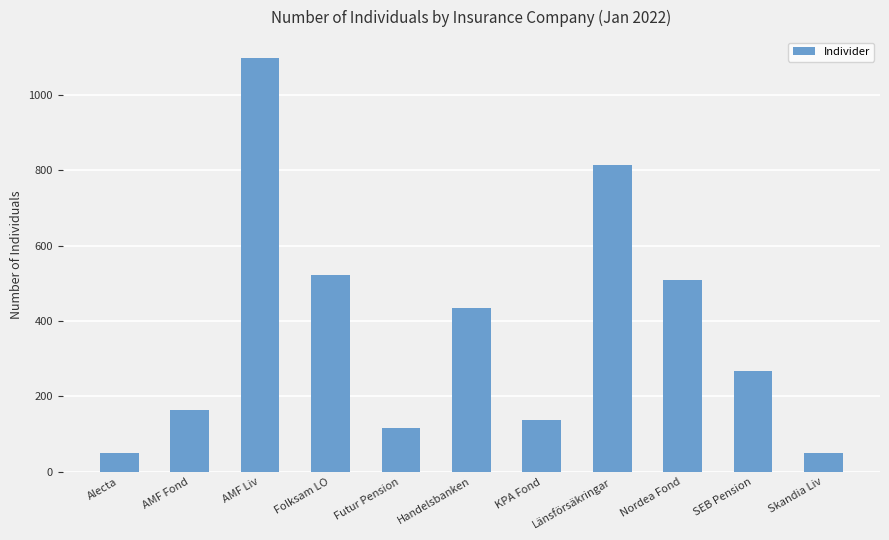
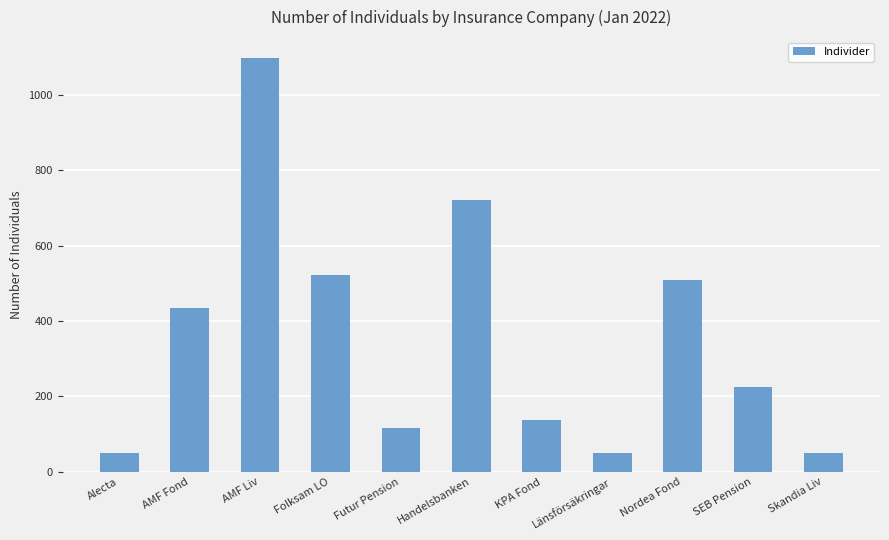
  {
    "Alecta": 50,
-   "AMF Fond": 170,
+   "AMF Fond": 430,
    "AMF Liv": 1100,
    "Folksam LO": 520,
    "Futur Pension": 120,
-   "Handelsbanken": 440,
+   "Handelsbanken": 720,
    "KPA Fond": 140,
-   "Länsförsäkringar": 810,
+   "Länsförsäkringar": 50,
    "Nordea Fond": 510,
-   "SEB Pension": 270,
+   "SEB Pension": 230,
    "Skandia Liv": 50
  }
